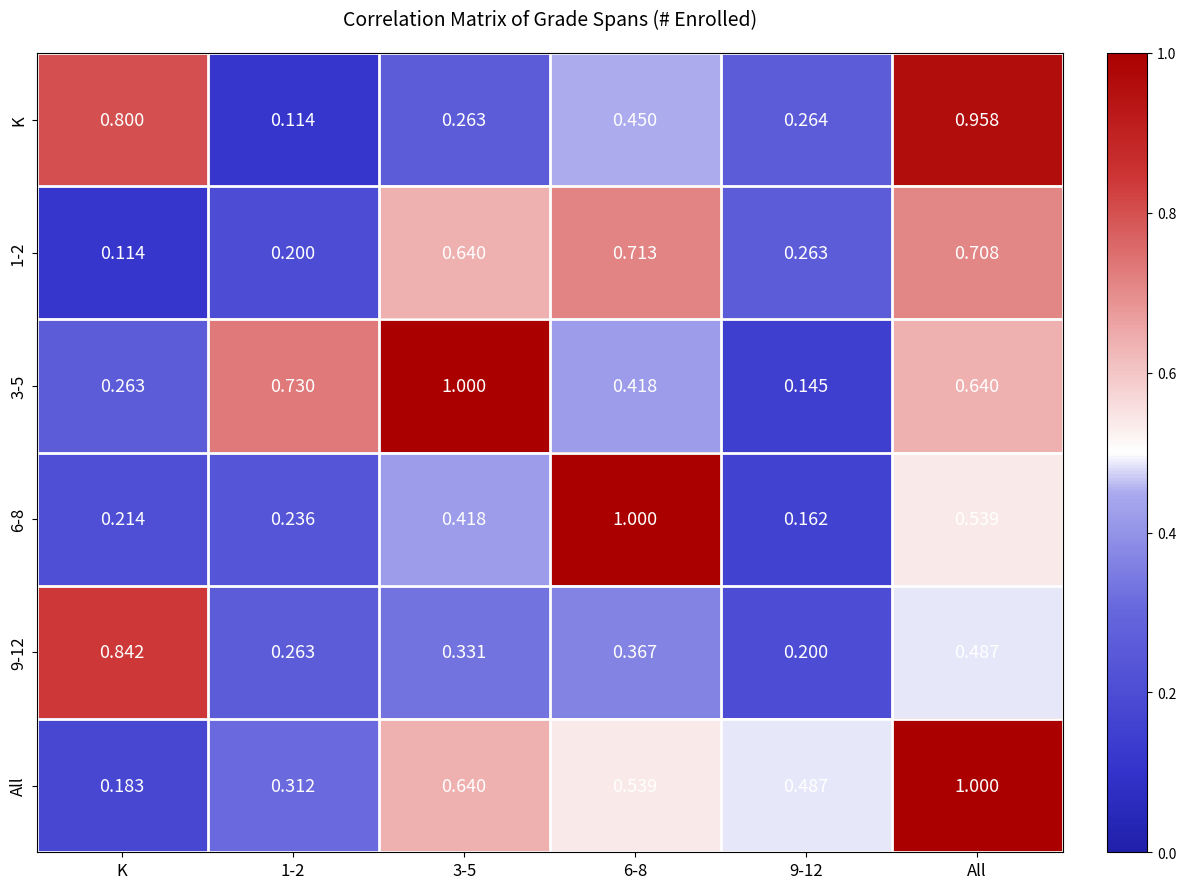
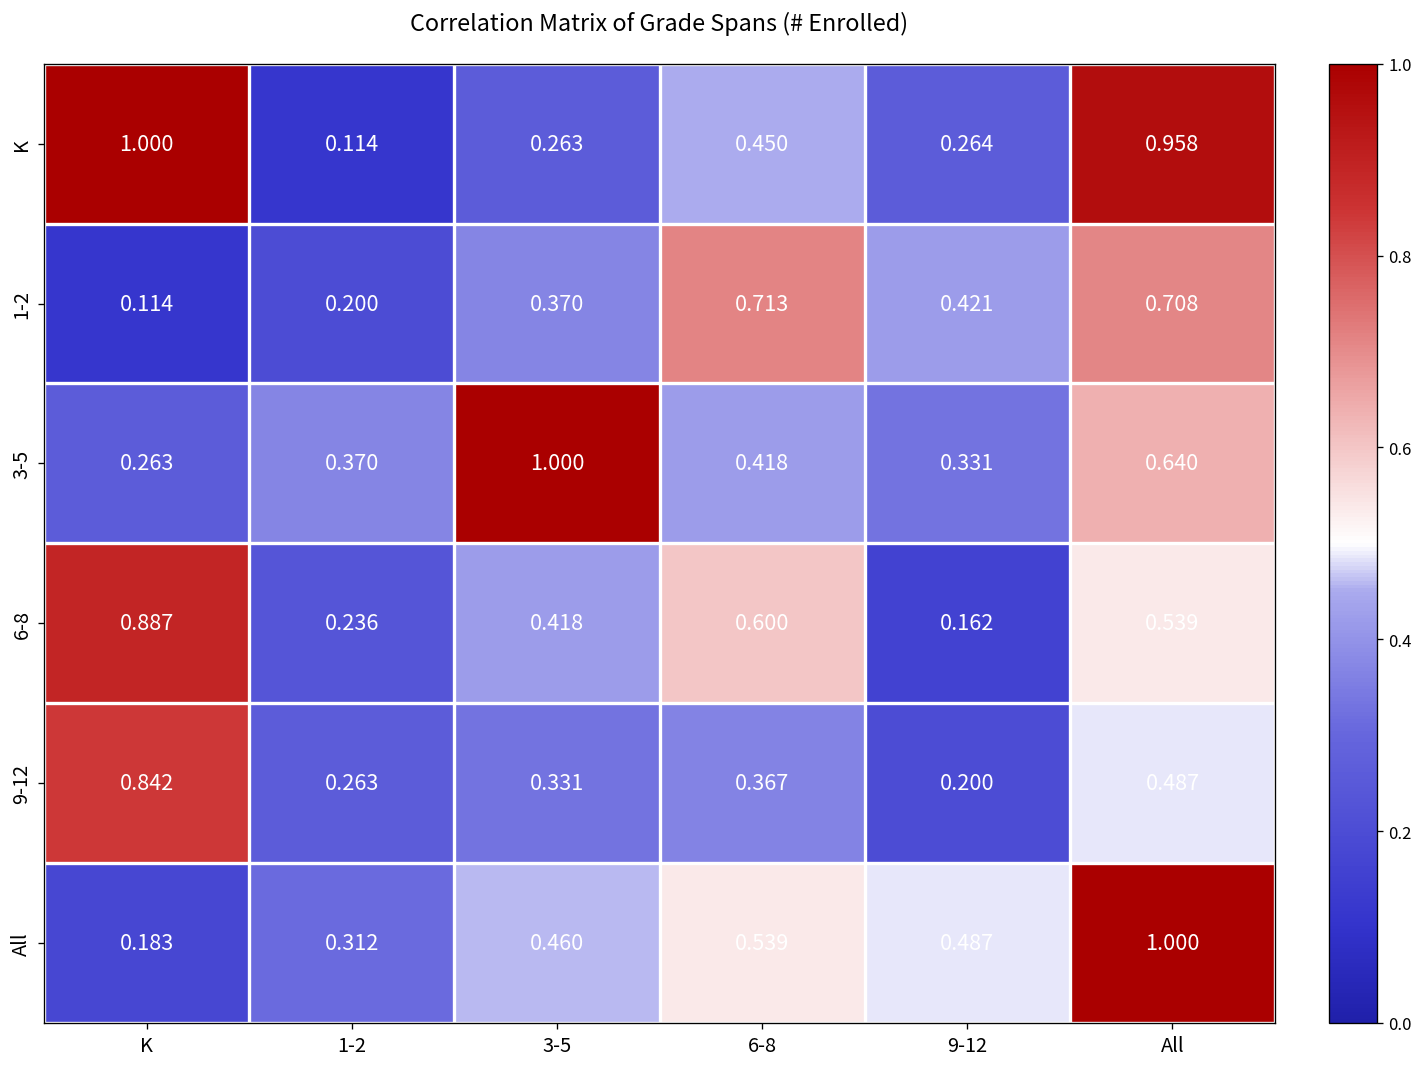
  {
    "K": {
-     "K": 0.800,
+     "K": 1.000,
      "1-2": 0.114,
      "3-5": 0.263,
      "6-8": 0.450,
      "9-12": 0.264,
      "All": 0.958
    },
    "1-2": {
      "K": 0.114,
      "1-2": 0.200,
-     "3-5": 0.640,
+     "3-5": 0.370,
      "6-8": 0.713,
-     "9-12": 0.263,
+     "9-12": 0.421,
      "All": 0.708
    },
    "3-5": {
      "K": 0.263,
-     "1-2": 0.730,
+     "1-2": 0.370,
      "3-5": 1.000,
      "6-8": 0.418,
-     "9-12": 0.145,
+     "9-12": 0.331,
      "All": 0.640
    },
    "6-8": {
-     "K": 0.214,
+     "K": 0.887,
      "1-2": 0.236,
      "3-5": 0.418,
-     "6-8": 1.000,
+     "6-8": 0.600,
      "9-12": 0.162
    },
    "9-12": {
      "K": 0.842,
      "1-2": 0.263,
      "3-5": 0.331,
      "6-8": 0.367,
      "9-12": 0.200
    },
    "All": {
      "K": 0.183,
      "1-2": 0.312,
-     "3-5": 0.640,
+     "3-5": 0.460,
      "All": 1.000
    }
  }
